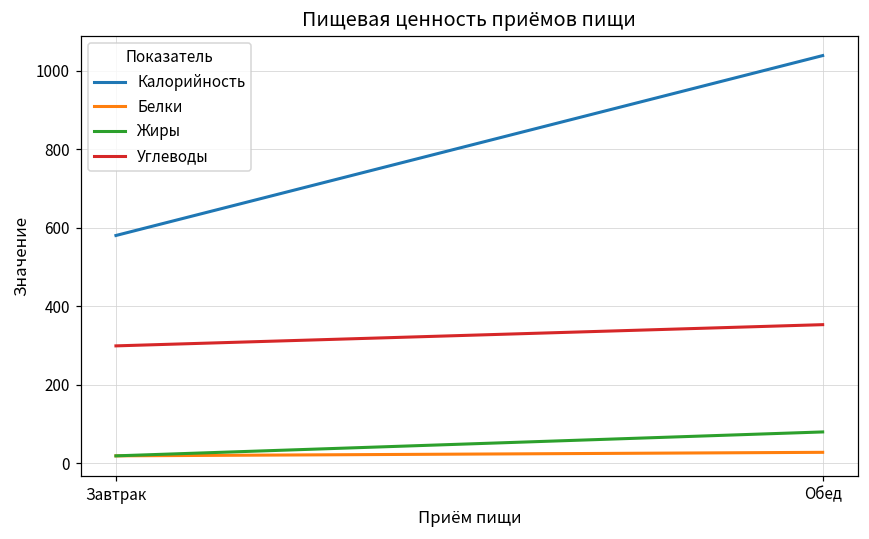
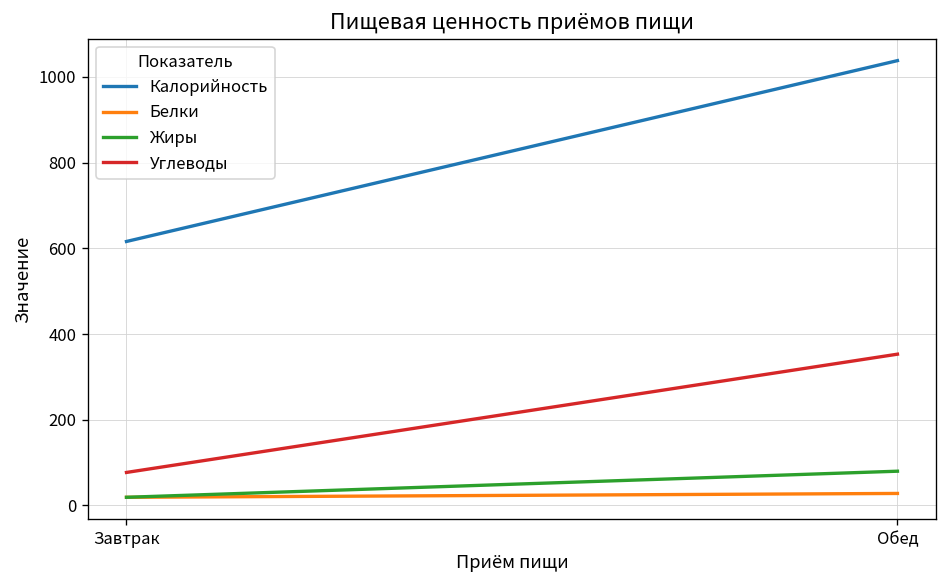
  {
    "Калорийность": {
-     "Завтрак": 580,
+     "Завтрак": 620,
      "Обед": 1040
    },
    "Белки": {
      "Обед": 30
    },
    "Жиры": {
      "Обед": 80
    },
    "Углеводы": {
-     "Завтрак": 300,
+     "Завтрак": 80,
      "Обед": 350
    }
  }
